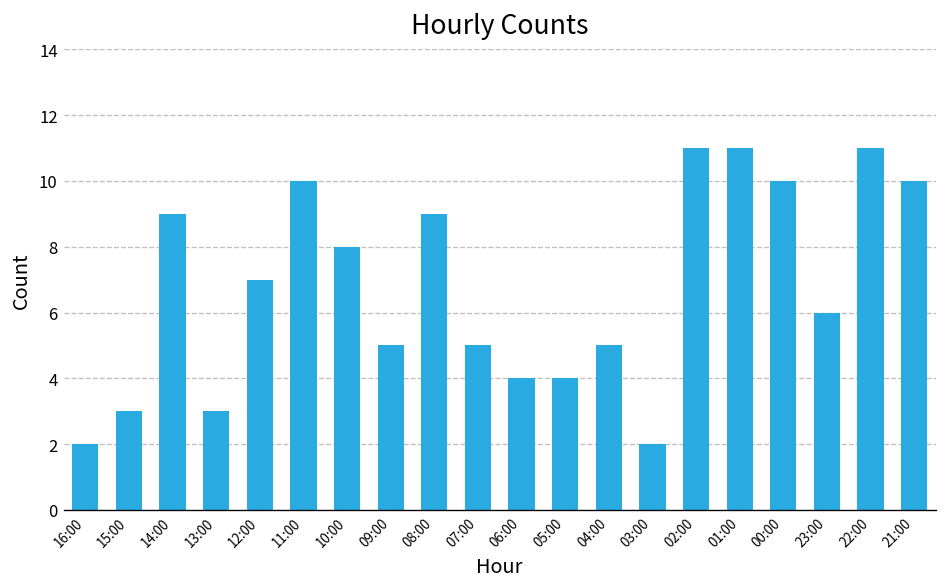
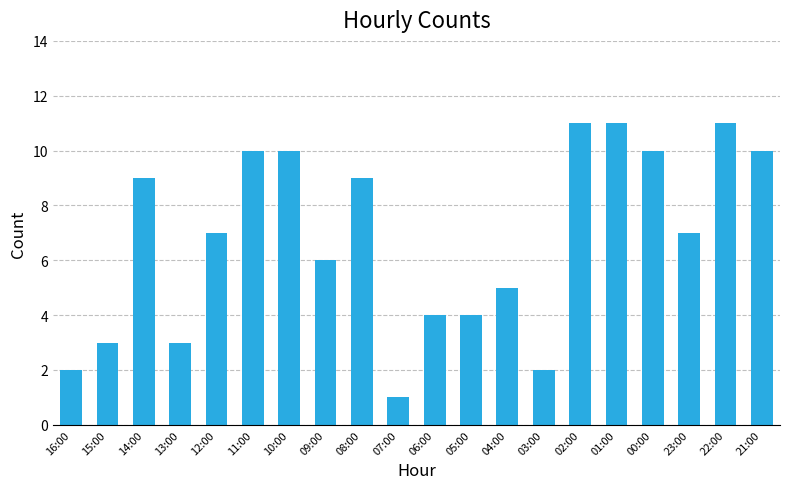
  {
    "16:00": 2,
    "15:00": 3,
    "14:00": 9,
    "13:00": 3,
    "12:00": 7,
    "11:00": 10,
-   "10:00": 8,
-   "09:00": 5,
+   "10:00": 10,
+   "09:00": 6,
    "08:00": 9,
-   "07:00": 5,
+   "07:00": 1,
    "06:00": 4,
    "05:00": 4,
    "04:00": 5,
    "03:00": 2,
    "02:00": 11,
    "01:00": 11,
    "00:00": 10,
-   "23:00": 6,
+   "23:00": 7,
    "22:00": 11,
    "21:00": 10
  }
